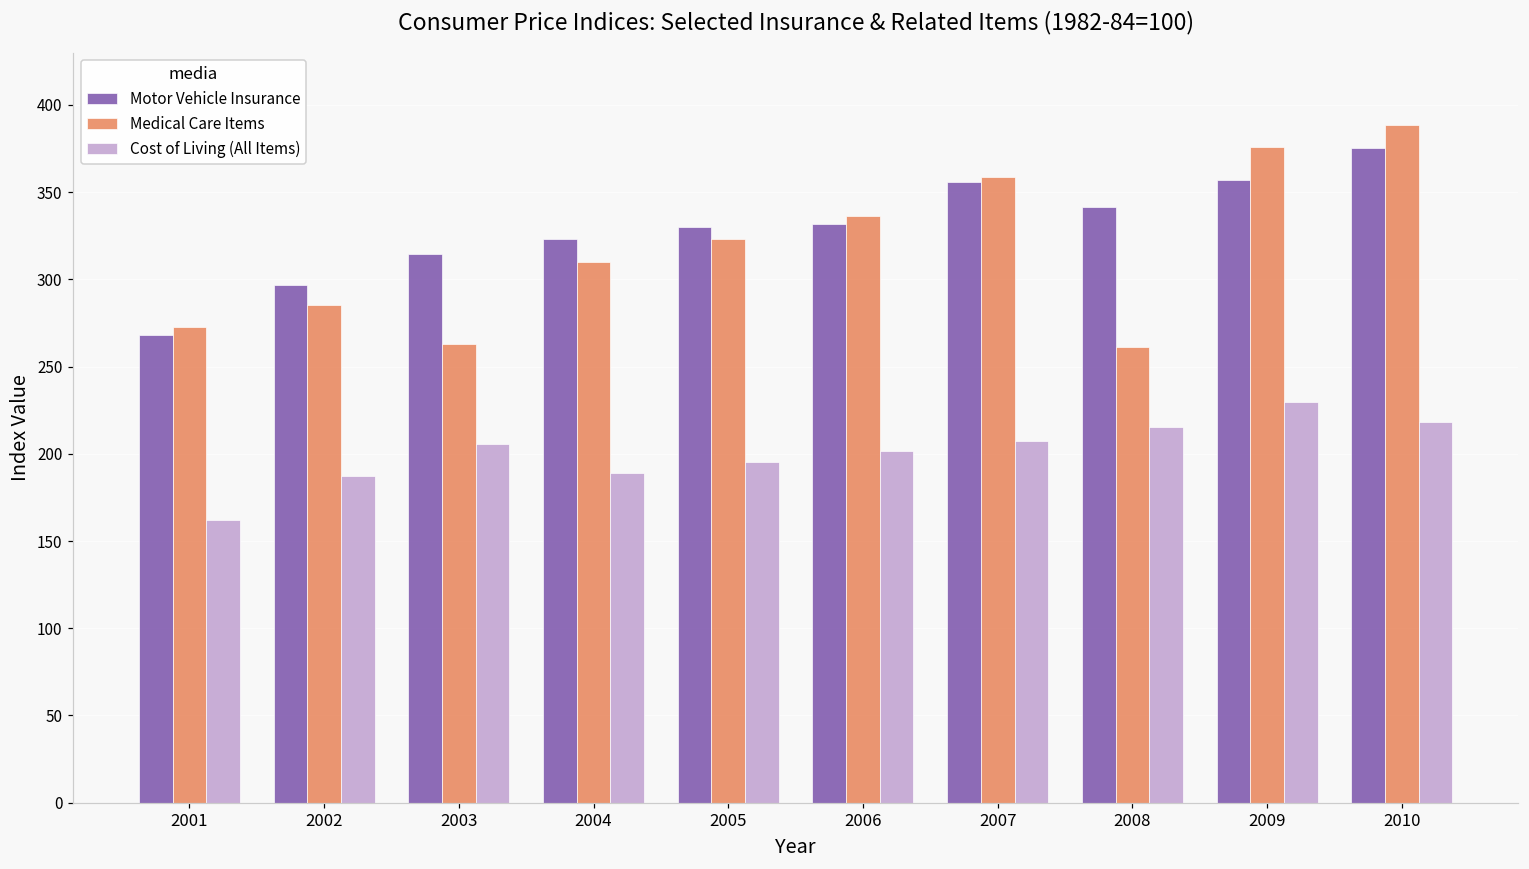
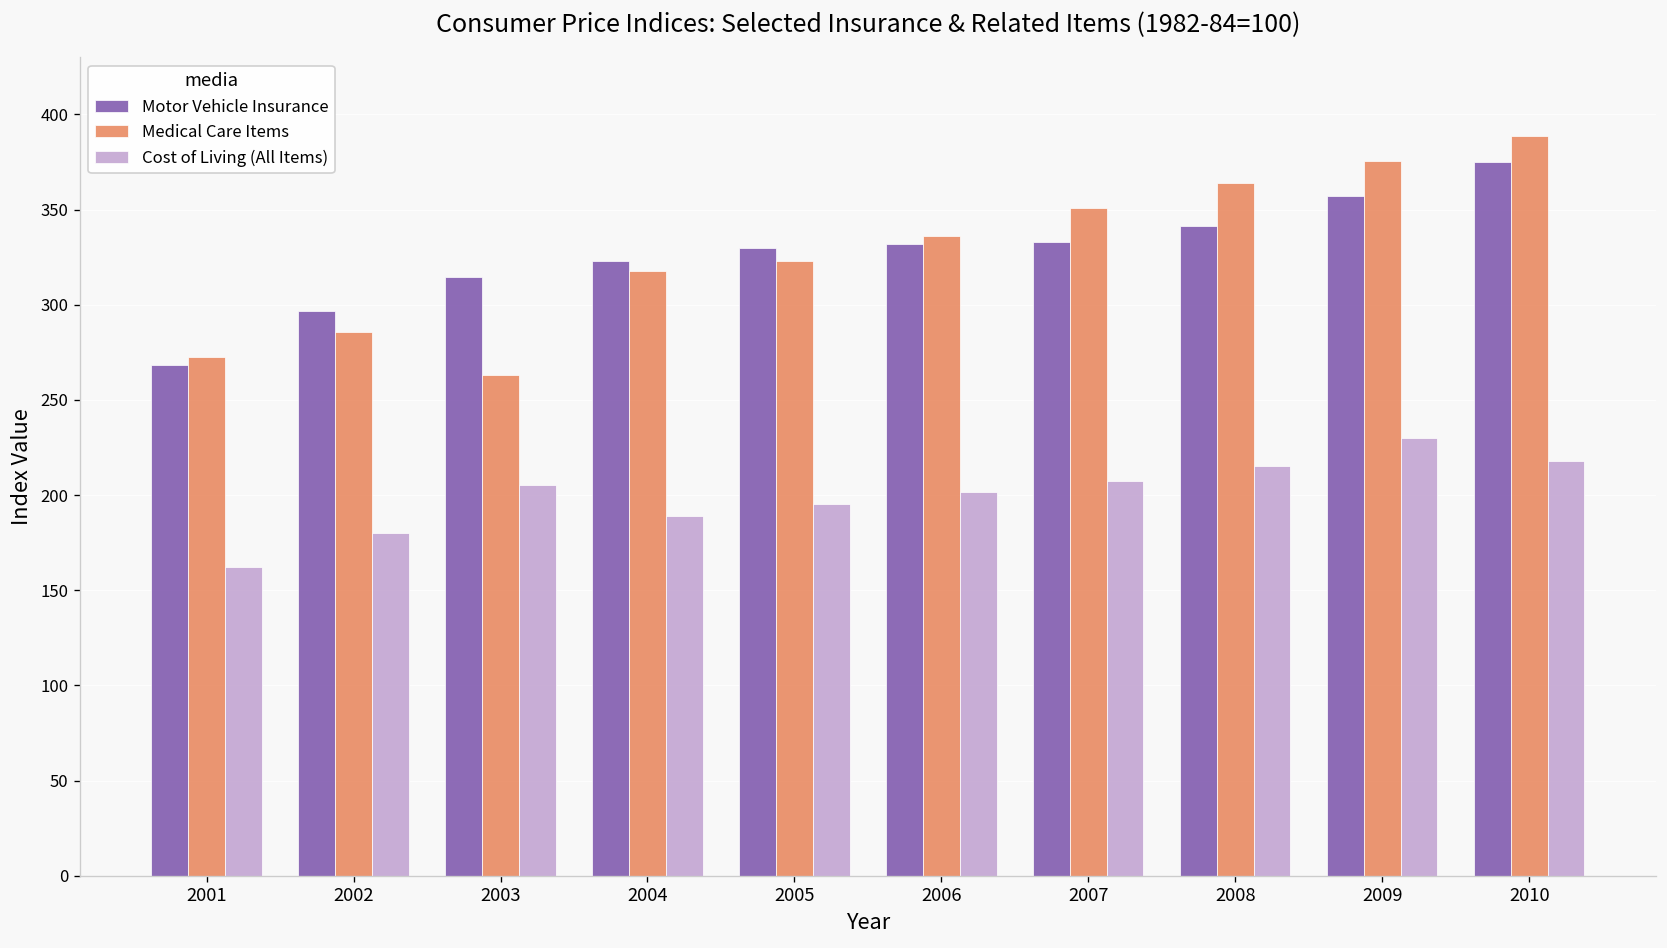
  {
    "Motor Vehicle Insurance": {
      "2001": 268,
      "2002": 297,
      "2003": 314,
      "2004": 323,
      "2005": 330,
      "2006": 332,
-     "2007": 356,
+     "2007": 333,
      "2008": 342,
      "2009": 357,
      "2010": 375
    },
    "Medical Care Items": {
      "2001": 273,
      "2002": 286,
      "2003": 263,
-     "2004": 310,
+     "2004": 318,
      "2005": 323,
      "2006": 336,
-     "2007": 359,
-     "2008": 261,
+     "2007": 351,
+     "2008": 364,
      "2009": 376,
      "2010": 388
    },
    "Cost of Living (All Items)": {
      "2001": 162,
-     "2002": 187,
+     "2002": 180,
      "2003": 206,
      "2004": 189,
      "2005": 195,
      "2006": 202,
      "2007": 207,
      "2008": 215,
      "2009": 230,
      "2010": 218
    }
  }
